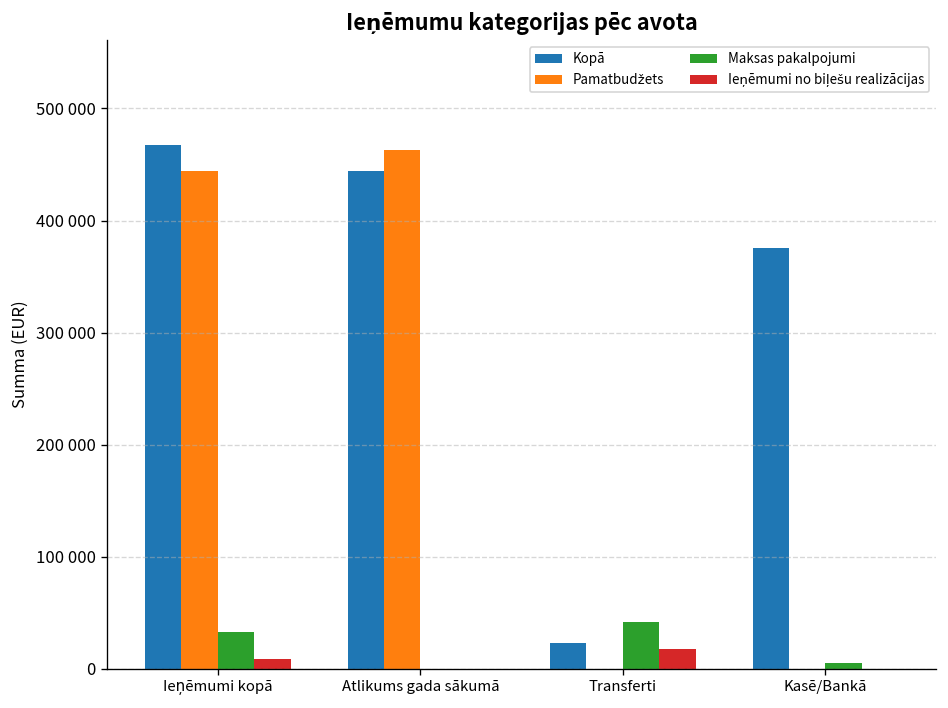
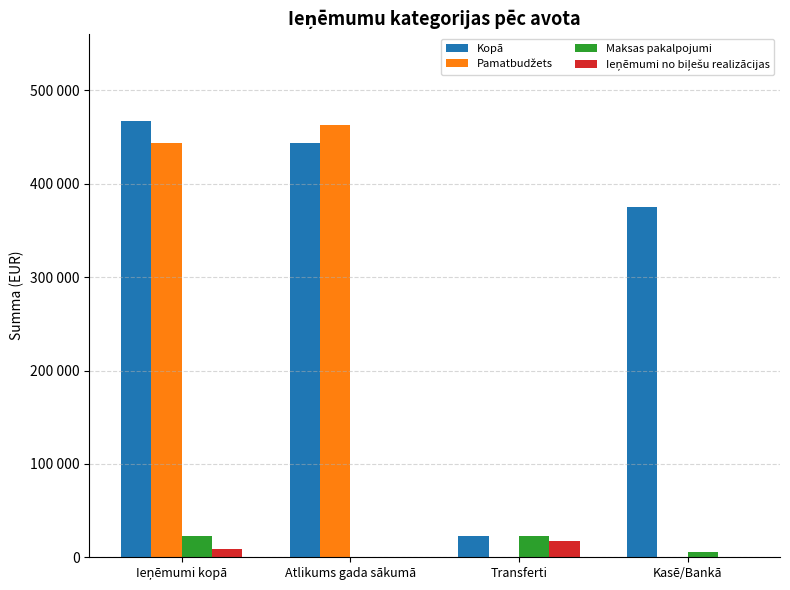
  {
    "Kopā": {
      "Ieņēmumi kopā": 470000,
      "Atlikums gada sākumā": 440000,
      "Transferti": 20000,
      "Kasē/Bankā": 380000
    },
    "Pamatbudžets": {
      "Ieņēmumi kopā": 440000,
      "Atlikums gada sākumā": 460000,
      "Transferti": 0,
      "Kasē/Bankā": 0
    },
    "Maksas pakalpojumi": {
-     "Ieņēmumi kopā": 30000,
+     "Ieņēmumi kopā": 20000,
      "Atlikums gada sākumā": 0,
-     "Transferti": 40000,
+     "Transferti": 20000,
      "Kasē/Bankā": 10000
    },
    "Ieņēmumi no biļešu realizācijas": {
      "Ieņēmumi kopā": 10000,
      "Atlikums gada sākumā": 0,
      "Transferti": 20000,
      "Kasē/Bankā": 0
    }
  }
